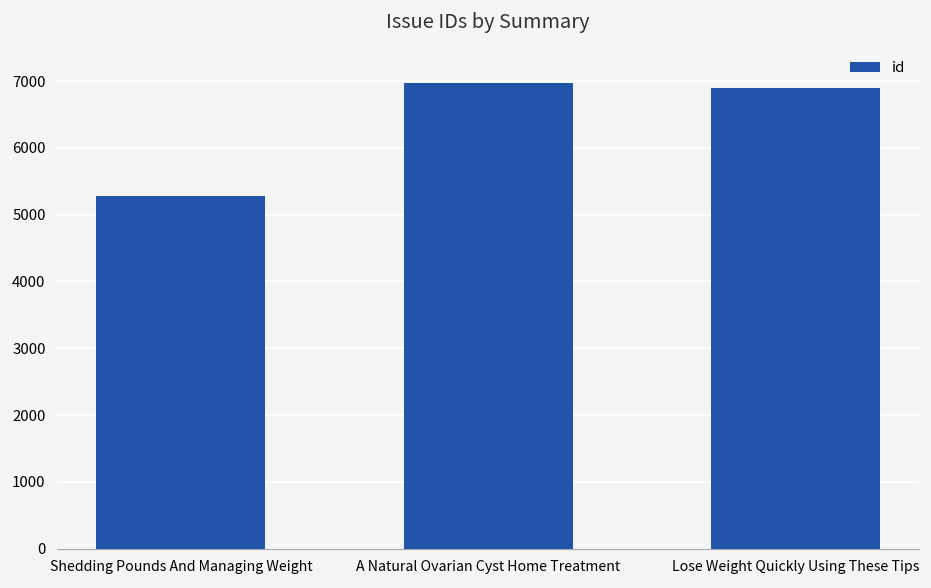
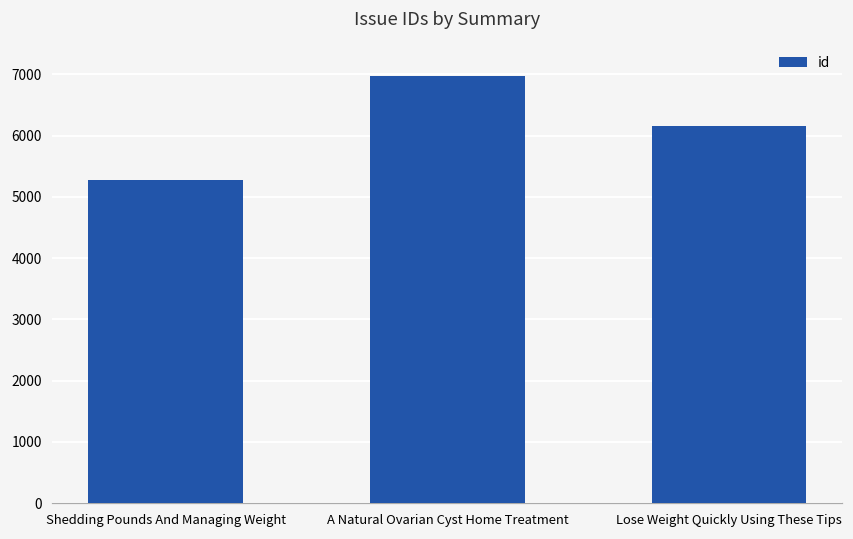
  {
    "Shedding Pounds And Managing Weight": 5300,
    "A Natural Ovarian Cyst Home Treatment": 7000,
-   "Lose Weight Quickly Using These Tips": 6900
+   "Lose Weight Quickly Using These Tips": 6200
  }
